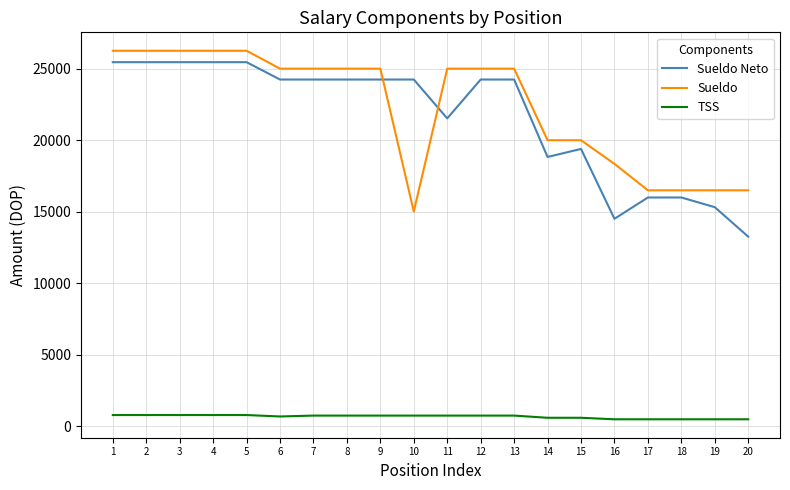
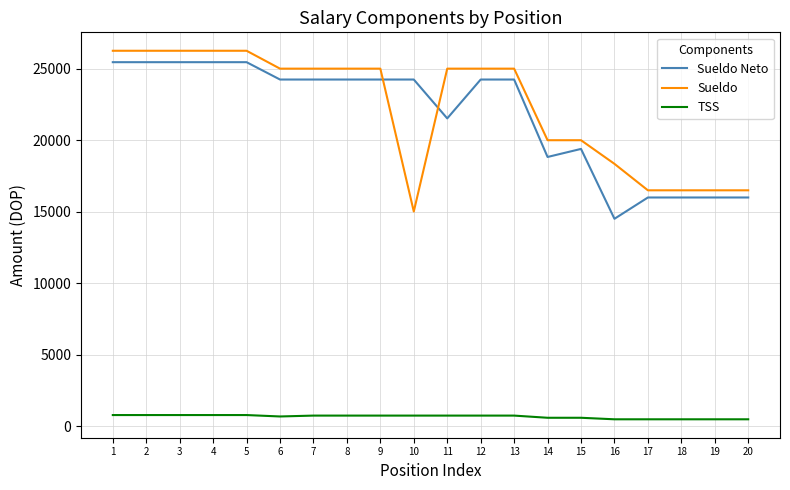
  {
    "Sueldo Neto": {
      "1": 25500,
      "2": 25500,
      "3": 25500,
      "4": 25500,
      "5": 25500,
      "6": 24200,
      "7": 24200,
      "8": 24200,
      "9": 24200,
      "10": 24200,
      "11": 21500,
      "12": 24200,
      "13": 24200,
      "14": 18800,
      "15": 19400,
      "16": 14500,
      "17": 16000,
      "18": 16000,
-     "19": 15300,
-     "20": 13300
+     "19": 16000,
+     "20": 16000
    },
    "Sueldo": {
      "1": 26300,
      "2": 26300,
      "3": 26300,
      "4": 26300,
      "5": 26300,
      "6": 25000,
      "7": 25000,
      "8": 25000,
      "9": 25000,
      "10": 15000,
      "11": 25000,
      "12": 25000,
      "13": 25000,
      "14": 20000,
      "15": 20000,
      "16": 18300,
      "17": 16500,
      "18": 16500,
      "19": 16500,
      "20": 16500
    },
    "TSS": {
      "1": 800,
      "2": 800,
      "3": 800,
      "4": 800,
      "5": 800,
      "6": 700,
      "7": 800,
      "8": 800,
      "9": 800,
      "10": 800,
      "11": 800,
      "12": 800,
      "13": 800,
      "14": 600,
      "15": 600,
      "16": 500,
      "17": 500,
      "18": 500,
      "19": 500,
      "20": 500
    }
  }
